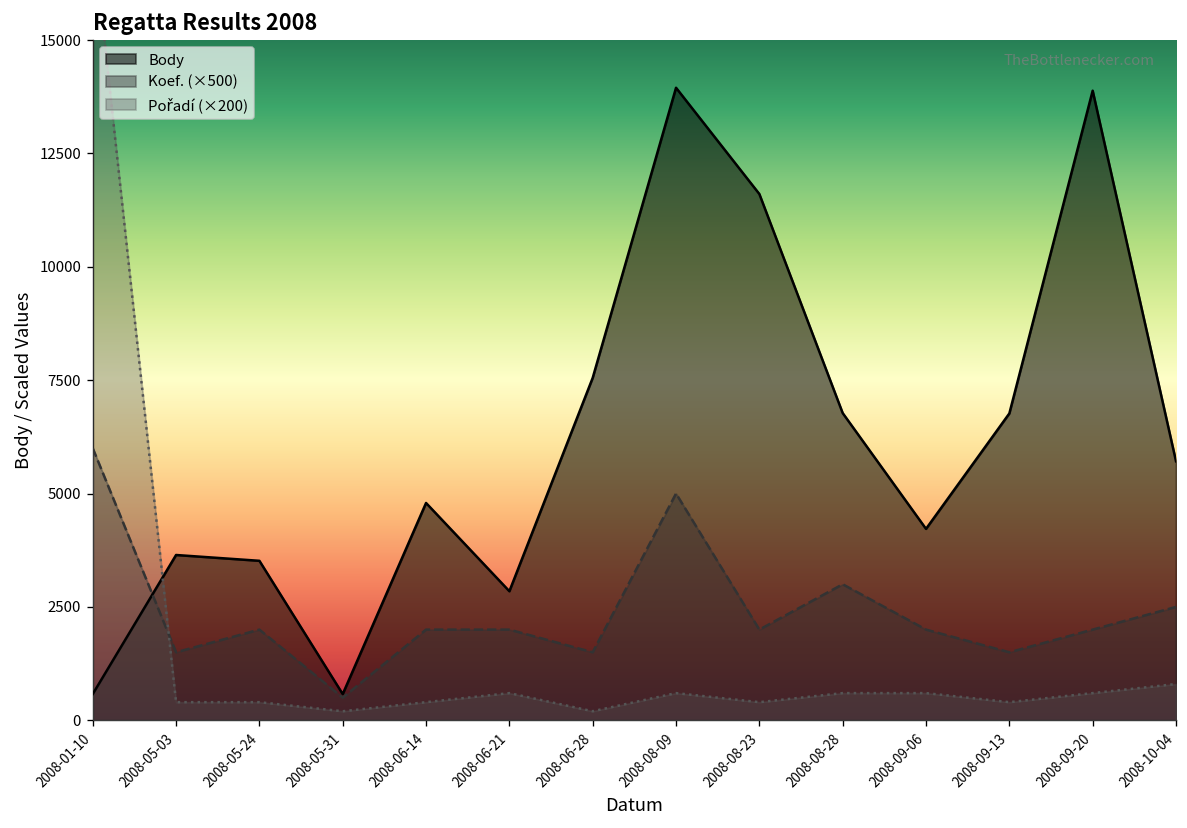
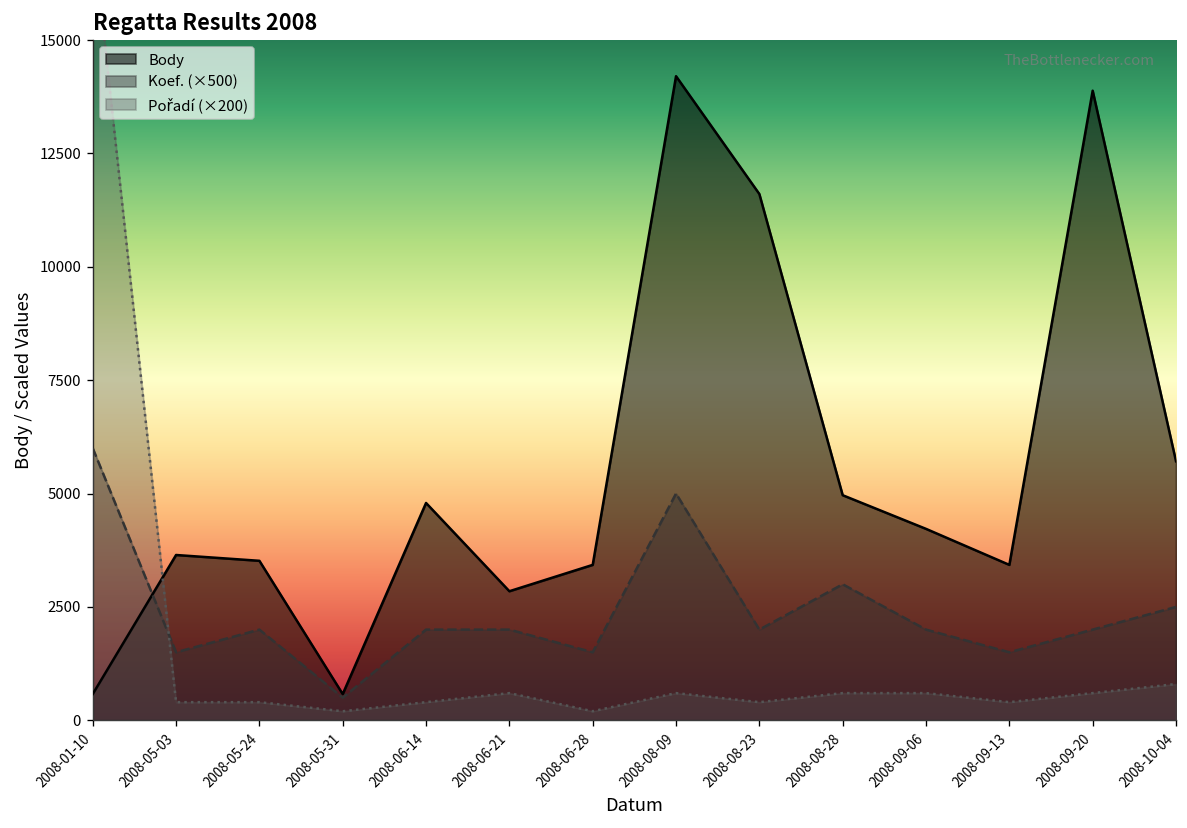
  {
    "Body": {
      "2008-01-10": 600,
      "2008-05-03": 3600,
      "2008-05-24": 3500,
      "2008-05-31": 600,
      "2008-06-14": 4800,
      "2008-06-21": 2800,
-     "2008-06-28": 7600,
-     "2008-08-09": 13900,
+     "2008-06-28": 3400,
+     "2008-08-09": 14200,
      "2008-08-23": 11600,
-     "2008-08-28": 6800,
+     "2008-08-28": 5000,
      "2008-09-06": 4200,
-     "2008-09-13": 6800,
+     "2008-09-13": 3400,
      "2008-09-20": 13900,
      "2008-10-04": 5700
    }
  }
